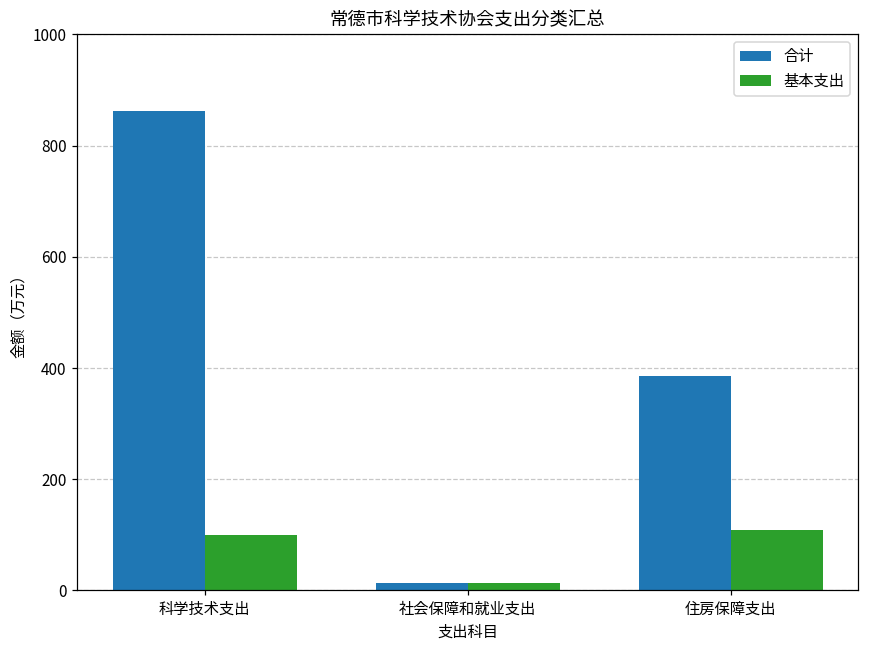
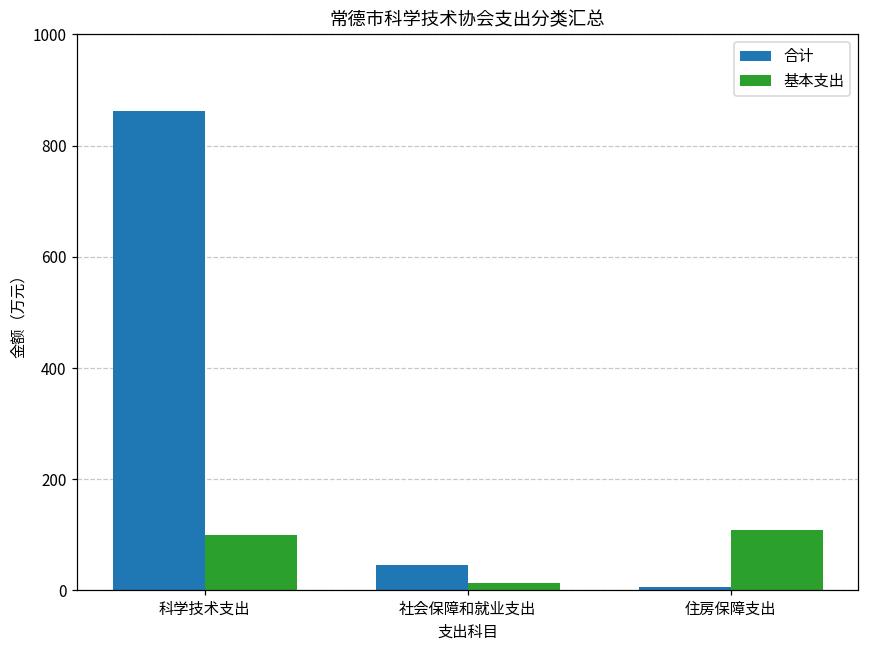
  {
    "合计": {
      "科学技术支出": 860,
-     "社会保障和就业支出": 10,
-     "住房保障支出": 390
+     "社会保障和就业支出": 50,
+     "住房保障支出": 10
    },
    "基本支出": {
      "科学技术支出": 100,
      "社会保障和就业支出": 10,
      "住房保障支出": 110
    }
  }
